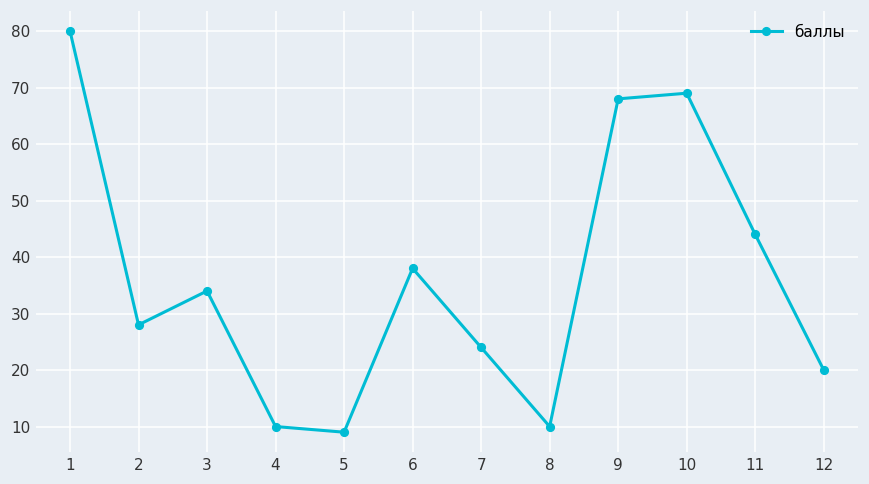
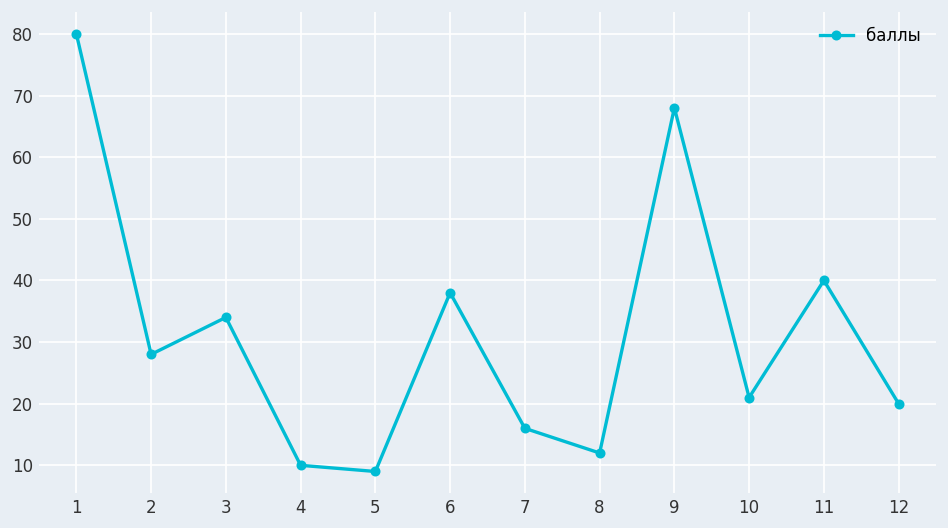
  {
    "1": 80,
    "2": 28,
    "3": 34,
    "4": 10,
    "5": 9,
    "6": 38,
-   "7": 24,
-   "8": 10,
+   "7": 16,
+   "8": 12,
    "9": 68,
-   "10": 69,
-   "11": 44,
+   "10": 21,
+   "11": 40,
    "12": 20
  }
